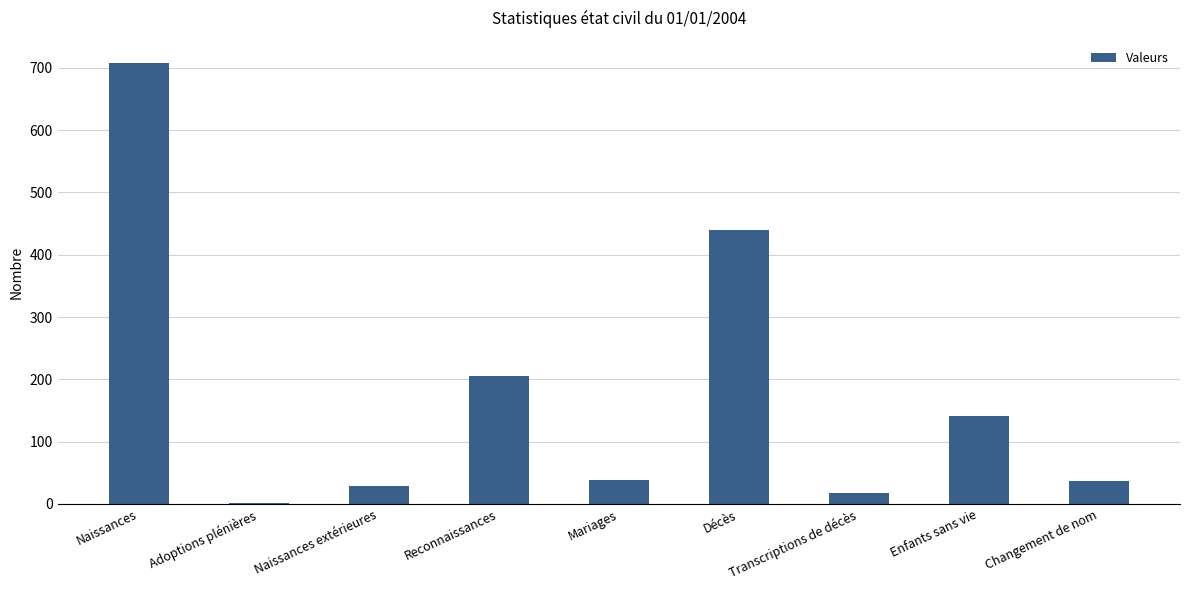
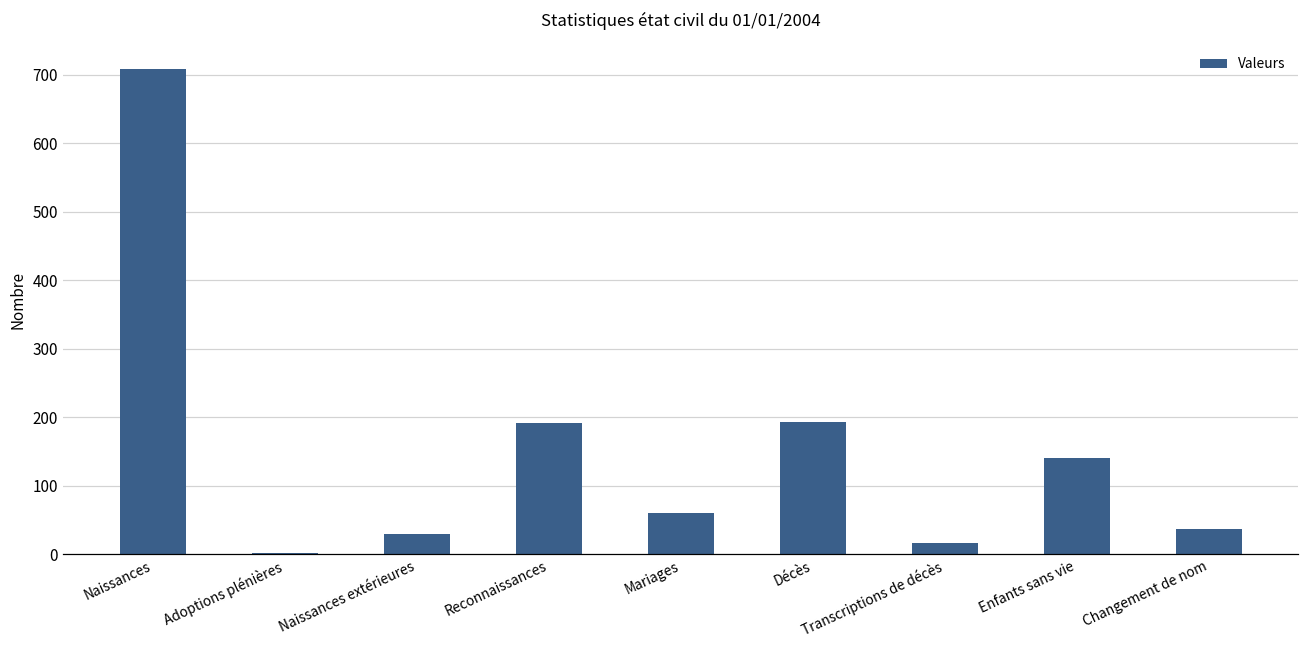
  {
    "Naissances": 710,
    "Naissances extérieures": 30,
-   "Reconnaissances": 210,
-   "Mariages": 40,
-   "Décès": 440,
+   "Reconnaissances": 190,
+   "Mariages": 60,
+   "Décès": 190,
    "Transcriptions de décès": 20,
    "Enfants sans vie": 140,
    "Changement de nom": 40
  }
